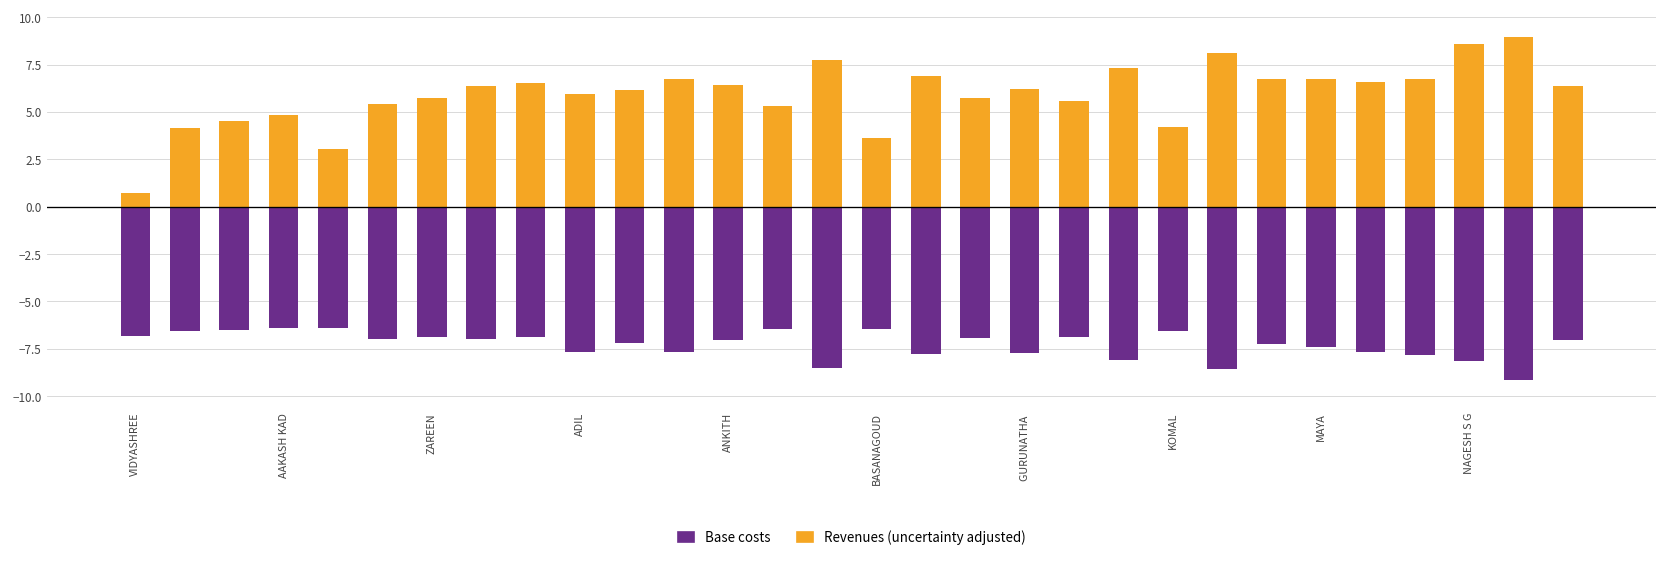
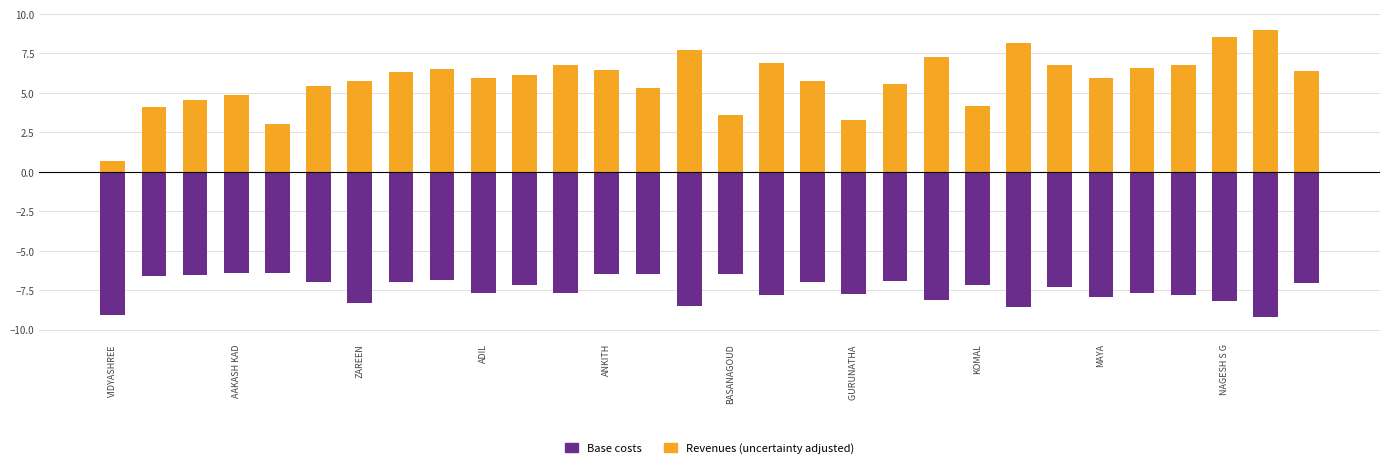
  {
    "Revenues (uncertainty adjusted)": {
      "VIDYASHREE": 0.7,
      "AAKASH KAD": 4.9,
      "ZAREEN": 5.7,
      "ADIL": 6.0,
      "ANKITH": 6.4,
      "BASANAGOUD": 3.6,
-     "GURUNATHA": 6.2,
+     "GURUNATHA": 3.3,
      "KOMAL": 4.2,
-     "MAYA": 6.7,
+     "MAYA": 6.0,
      "NAGESH S G": 8.6
    },
    "Base costs": {
-     "VIDYASHREE": -6.8,
+     "VIDYASHREE": -9.1,
      "AAKASH KAD": -6.4,
-     "ZAREEN": -6.9,
+     "ZAREEN": -8.3,
      "ADIL": -7.7,
-     "ANKITH": -7.1,
+     "ANKITH": -6.5,
      "BASANAGOUD": -6.5,
      "GURUNATHA": -7.8,
-     "KOMAL": -6.6,
-     "MAYA": -7.4,
+     "KOMAL": -7.2,
+     "MAYA": -7.9,
      "NAGESH S G": -8.2
    }
  }
